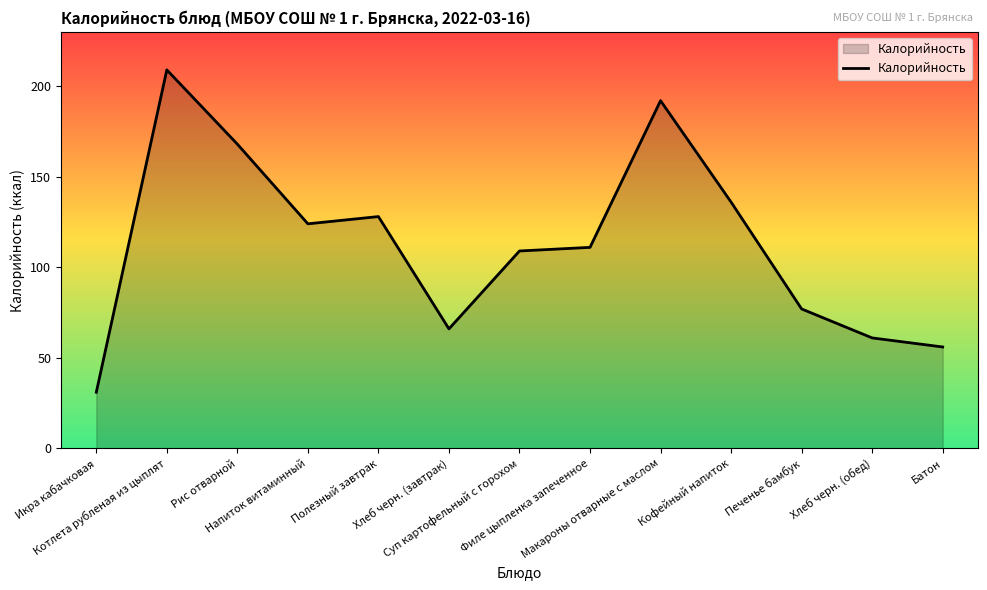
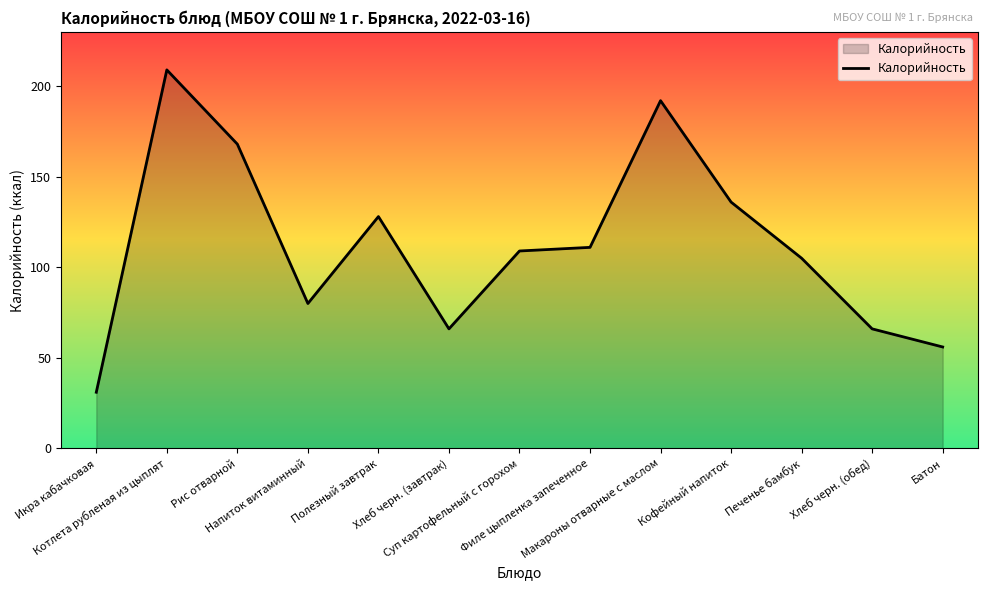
  {
    "Икра кабачковая": 31,
    "Котлета рубленая из цыплят": 209,
    "Рис отварной": 168,
-   "Напиток витаминный": 124,
+   "Напиток витаминный": 80,
    "Полезный завтрак": 128,
    "Хлеб черн. (завтрак)": 66,
    "Суп картофельный с горохом": 109,
    "Филе цыпленка запеченное": 111,
    "Макароны отварные с маслом": 192,
    "Кофейный напиток": 136,
-   "Печенье бамбук": 77,
-   "Хлеб черн. (обед)": 61,
+   "Печенье бамбук": 105,
+   "Хлеб черн. (обед)": 66,
    "Батон": 56
  }
